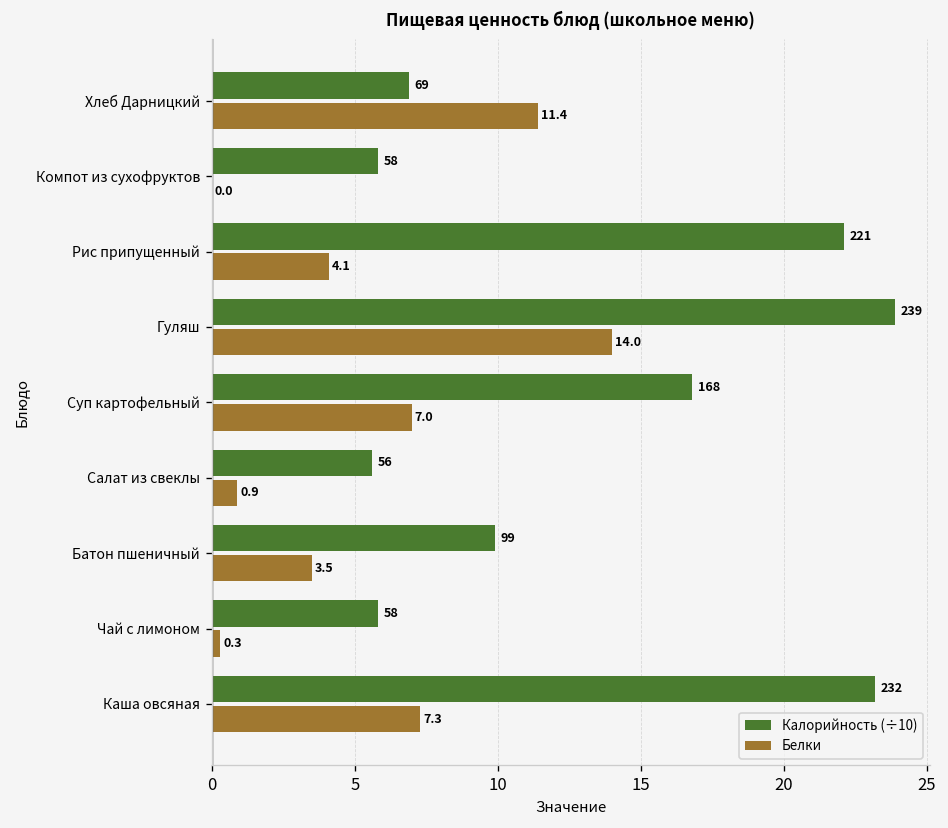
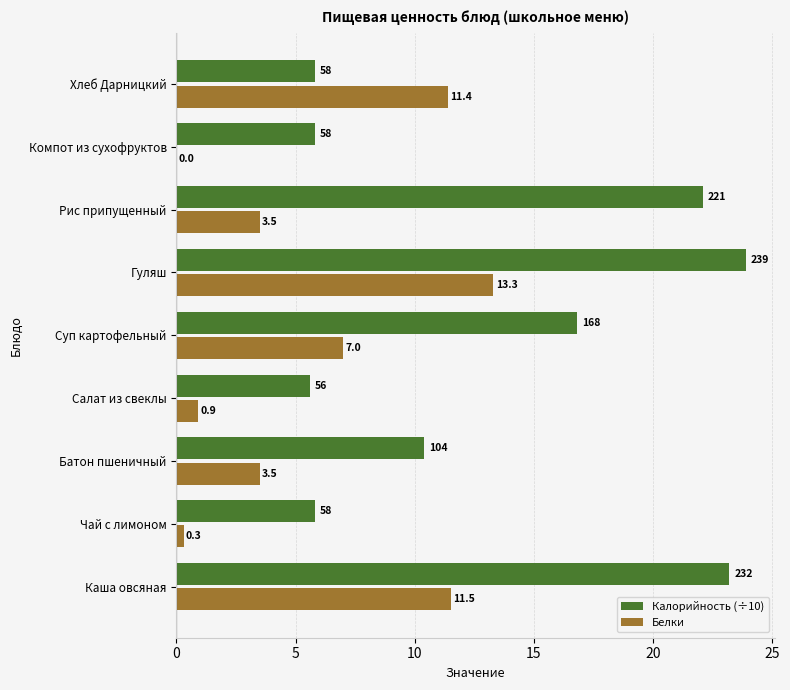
  {
    "Калорийность (÷10)": {
-     "Хлеб Дарницкий": 69,
-     "Батон пшеничный": 99
+     "Хлеб Дарницкий": 58,
+     "Батон пшеничный": 104
    },
    "Белки": {
      "Хлеб Дарницкий": 11.4,
      "Компот из сухофруктов": 0.0,
-     "Рис припущенный": 4.1,
-     "Гуляш": 14.0,
+     "Рис припущенный": 3.5,
+     "Гуляш": 13.3,
      "Суп картофельный": 7.0,
      "Салат из свеклы": 0.9,
      "Батон пшеничный": 3.5,
      "Чай с лимоном": 0.3,
-     "Каша овсяная": 7.3
+     "Каша овсяная": 11.5
    }
  }
